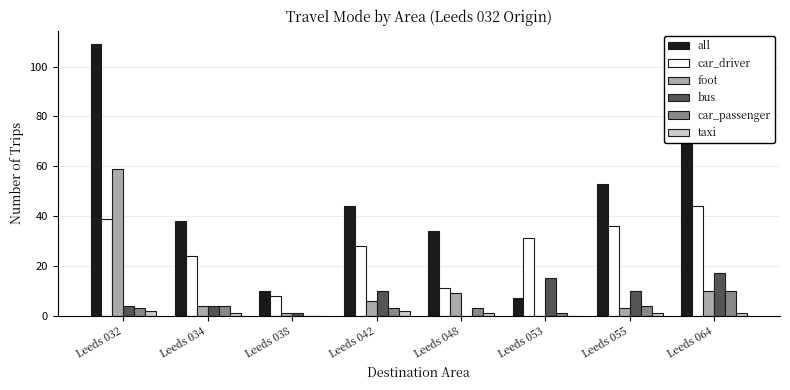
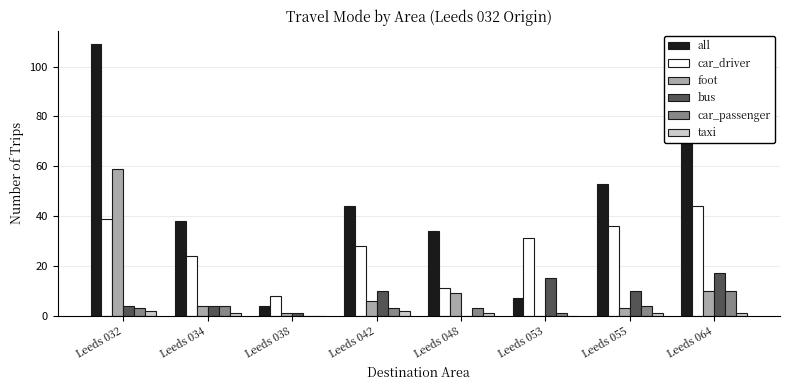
  {
    "all": {
      "Leeds 032": 109,
      "Leeds 034": 38,
-     "Leeds 038": 10,
+     "Leeds 038": 4,
      "Leeds 042": 44,
      "Leeds 048": 34,
      "Leeds 053": 7,
      "Leeds 055": 53
    },
    "car_driver": {
      "Leeds 032": 39,
      "Leeds 034": 24,
      "Leeds 038": 8,
      "Leeds 042": 28,
      "Leeds 048": 11,
      "Leeds 053": 31,
      "Leeds 055": 36,
      "Leeds 064": 44
    },
    "bus": {
      "Leeds 032": 4,
      "Leeds 034": 4,
      "Leeds 042": 10,
      "Leeds 048": 0,
      "Leeds 053": 15,
      "Leeds 055": 10,
      "Leeds 064": 17
    }
  }
